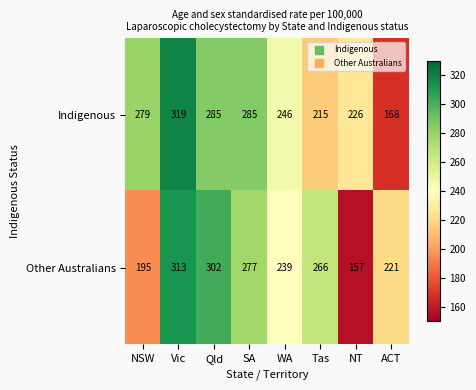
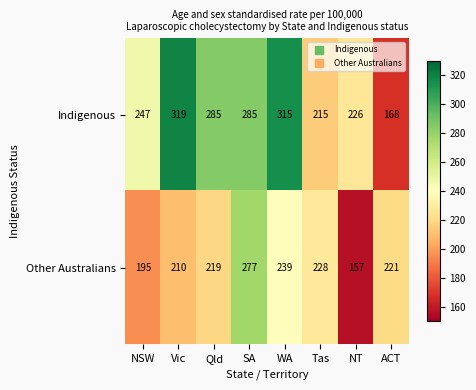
  {
    "Indigenous": {
-     "NSW": 279,
+     "NSW": 247,
      "Vic": 319,
      "Qld": 285,
      "SA": 285,
-     "WA": 246,
+     "WA": 315,
      "Tas": 215,
      "NT": 226,
      "ACT": 168
    },
    "Other Australians": {
      "NSW": 195,
-     "Vic": 313,
-     "Qld": 302,
+     "Vic": 210,
+     "Qld": 219,
      "SA": 277,
      "WA": 239,
-     "Tas": 266,
+     "Tas": 228,
      "NT": 157,
      "ACT": 221
    }
  }
